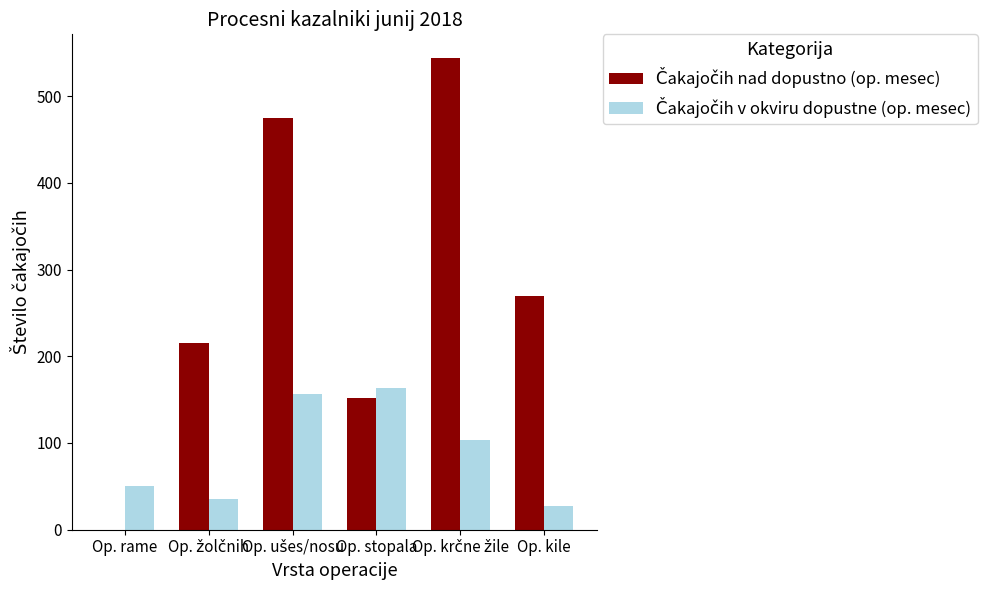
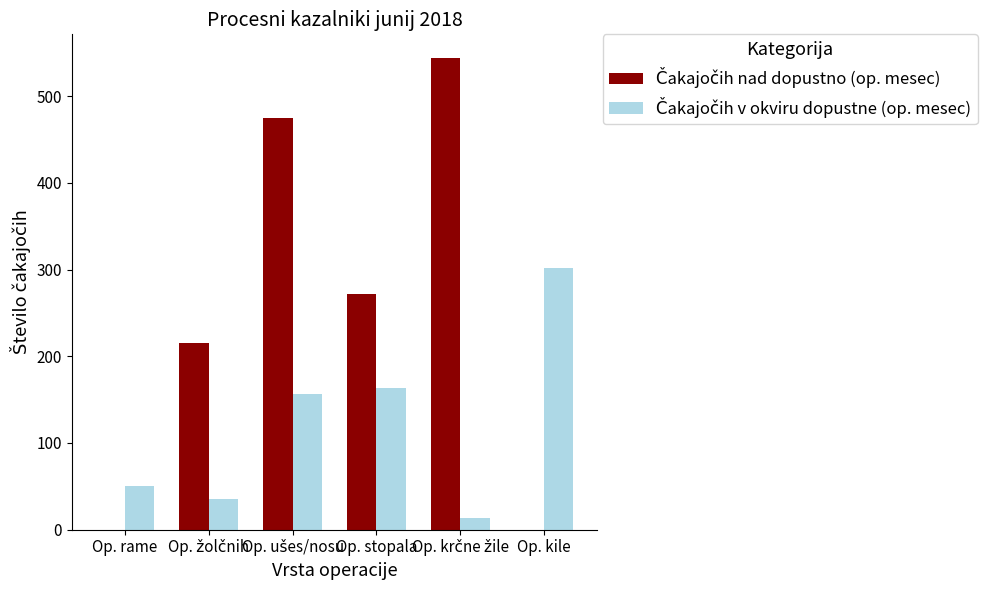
  {
    "Čakajočih nad dopustno (op. mesec)": {
      "Op. rame": 0,
      "Op. žolčnih": 220,
      "Op. ušes/nosu": 480,
-     "Op. stopala": 150,
+     "Op. stopala": 270,
      "Op. krčne žile": 540,
-     "Op. kile": 270
+     "Op. kile": 0
    },
    "Čakajočih v okviru dopustne (op. mesec)": {
      "Op. rame": 50,
      "Op. žolčnih": 40,
      "Op. ušes/nosu": 160,
      "Op. stopala": 160,
-     "Op. krčne žile": 100,
-     "Op. kile": 30
+     "Op. krčne žile": 10,
+     "Op. kile": 300
    }
  }
